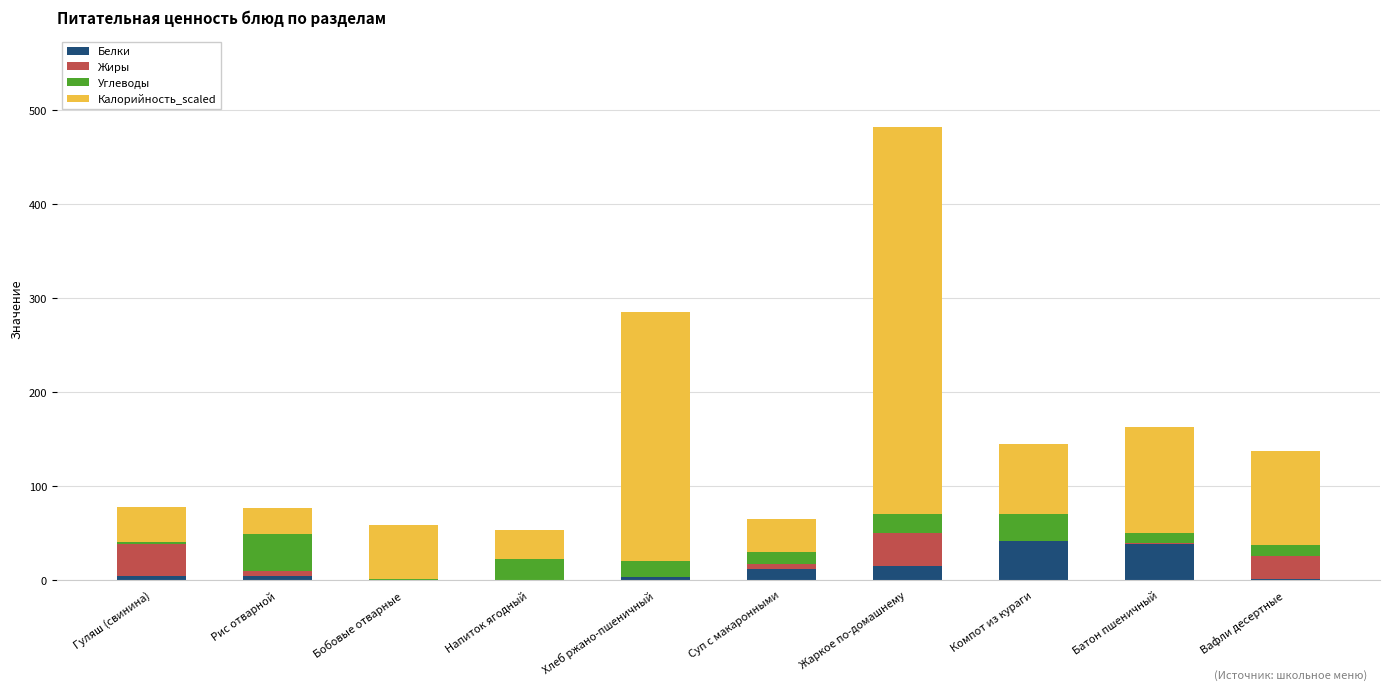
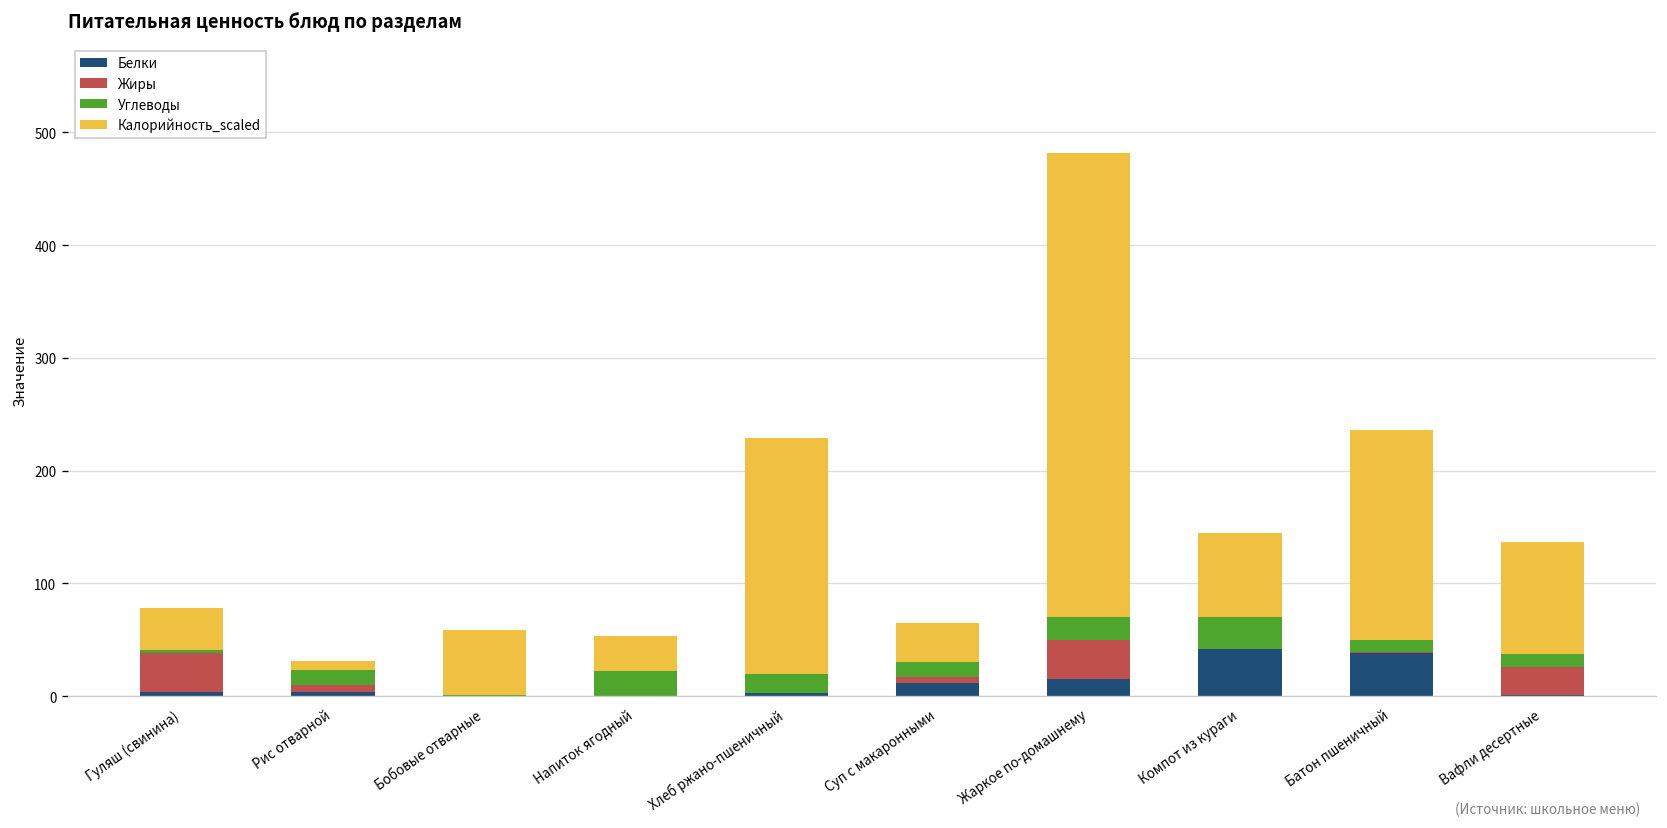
  {
    "Белки": {
      "Гуляш (свинина)": 0,
      "Рис отварной": 0,
      "Бобовые отварные": 0,
      "Напиток ягодный": 0,
      "Хлеб ржано-пшеничный": 0,
      "Суп с макаронными": 10,
      "Жаркое по-домашнему": 20,
      "Компот из кураги": 40,
      "Батон пшеничный": 40
    },
    "Жиры": {
      "Гуляш (свинина)": 30,
      "Рис отварной": 10,
      "Бобовые отварные": 0,
      "Напиток ягодный": 0,
      "Хлеб ржано-пшеничный": 0,
      "Суп с макаронными": 10,
      "Жаркое по-домашнему": 40,
      "Компот из кураги": 0,
      "Вафли десертные": 30
    },
    "Углеводы": {
      "Гуляш (свинина)": 0,
-     "Рис отварной": 40,
+     "Рис отварной": 10,
      "Напиток ягодный": 20,
      "Хлеб ржано-пшеничный": 20,
      "Суп с макаронными": 10,
      "Жаркое по-домашнему": 20,
      "Компот из кураги": 30,
      "Батон пшеничный": 10,
      "Вафли десертные": 10
    },
    "Калорийность_scaled": {
      "Гуляш (свинина)": 40,
-     "Рис отварной": 30,
+     "Рис отварной": 10,
      "Бобовые отварные": 60,
      "Напиток ягодный": 30,
-     "Хлеб ржано-пшеничный": 270,
+     "Хлеб ржано-пшеничный": 210,
      "Суп с макаронными": 40,
      "Жаркое по-домашнему": 410,
      "Компот из кураги": 80,
-     "Батон пшеничный": 110,
+     "Батон пшеничный": 190,
      "Вафли десертные": 100
    }
  }
